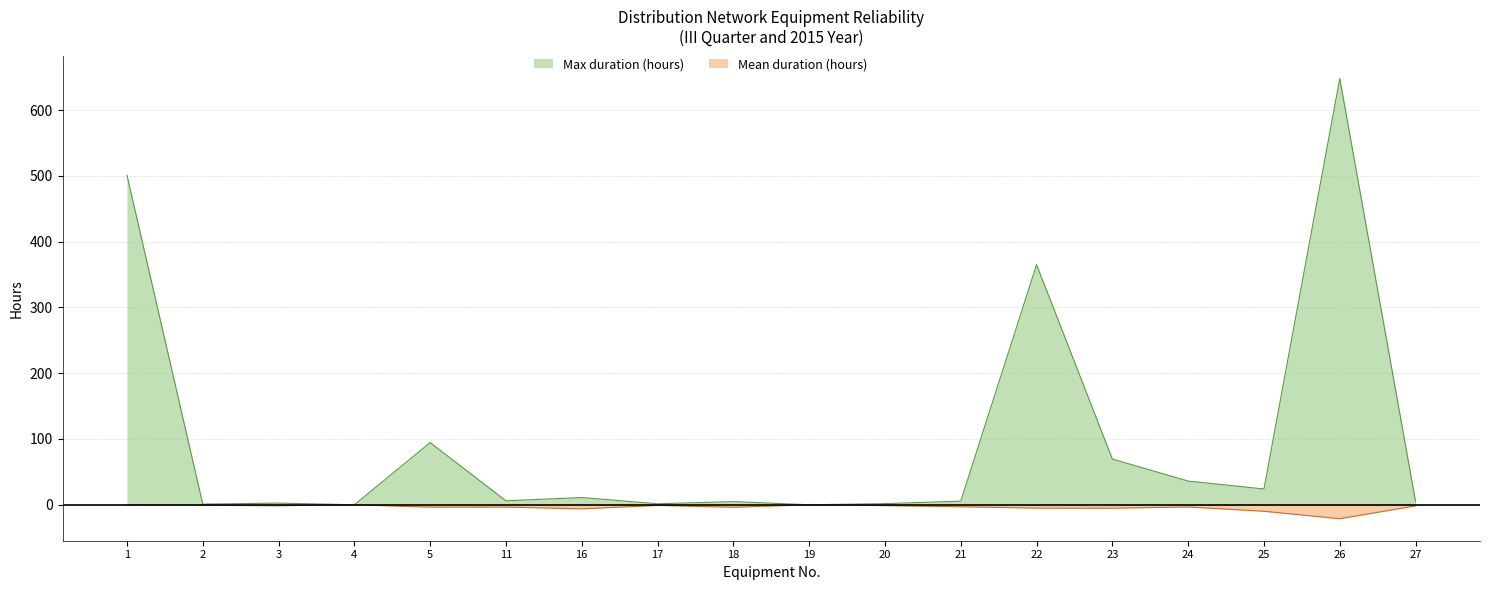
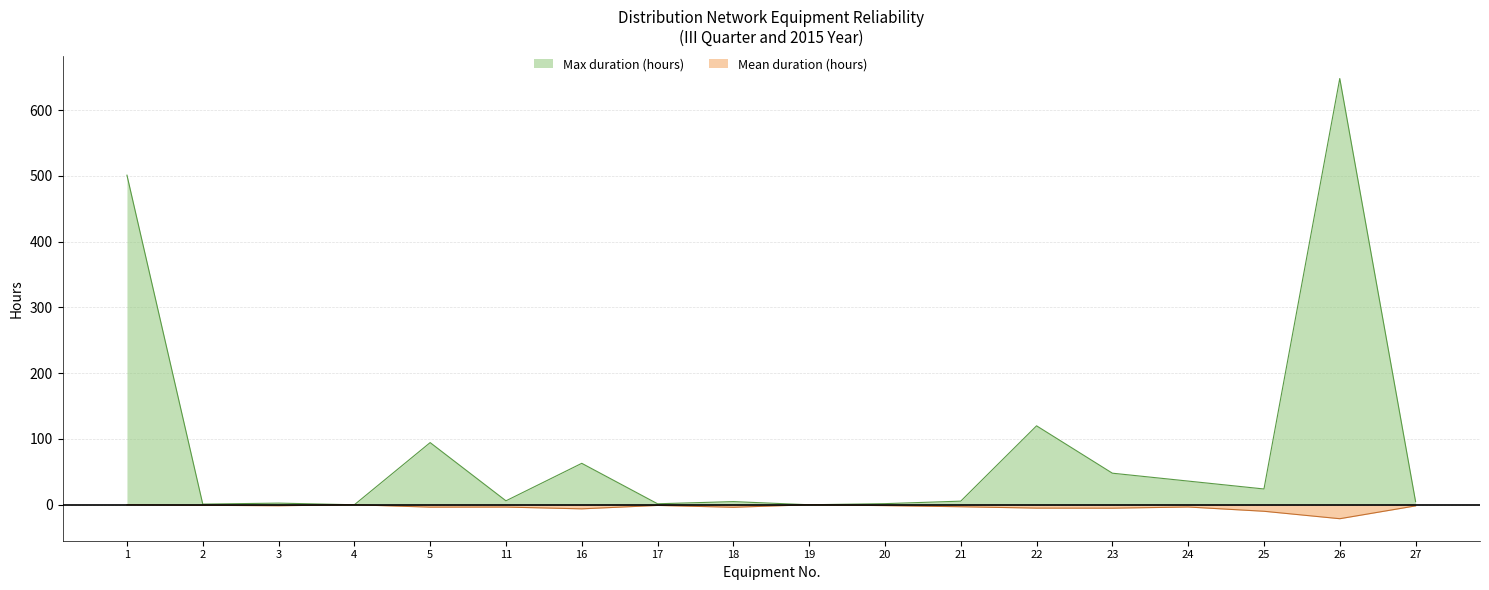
  {
    "Max duration (hours)": {
      "1": 500,
      "5": 90,
      "11": 10,
-     "16": 10,
+     "16": 60,
      "18": 0,
      "21": 10,
-     "22": 370,
-     "23": 70,
+     "22": 120,
+     "23": 50,
      "24": 40,
      "25": 20,
      "26": 650,
      "27": 0
    }
  }
